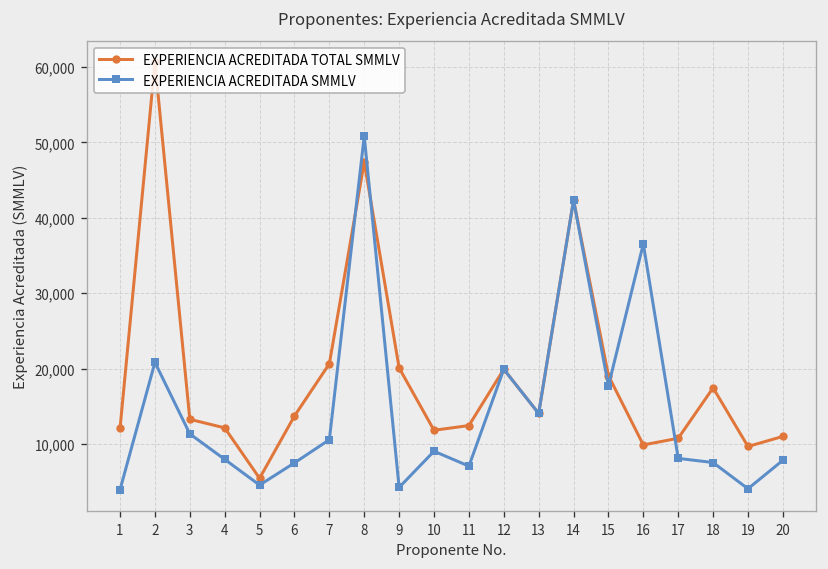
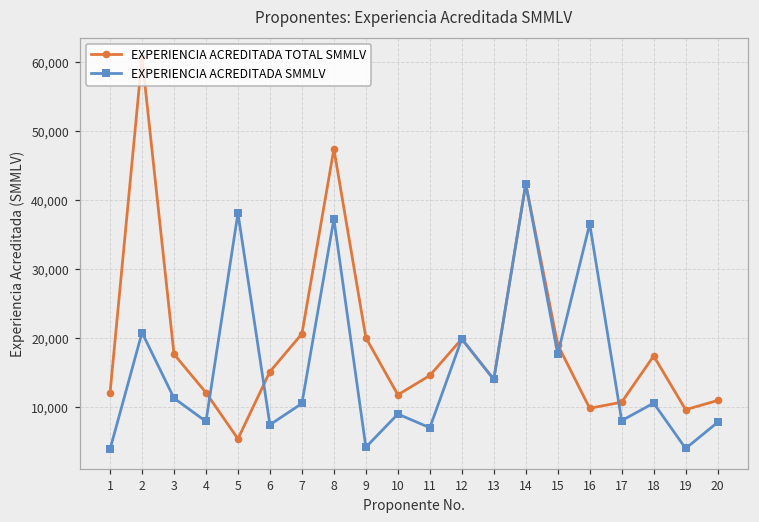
  {
    "EXPERIENCIA ACREDITADA TOTAL SMMLV": {
      "1": "12,000",
-     "3": "13,000",
+     "3": "18,000",
      "4": "12,000",
      "5": "5,000",
-     "6": "14,000",
+     "6": "15,000",
      "7": "21,000",
      "8": "47,000",
      "9": "20,000",
      "10": "12,000",
-     "11": "12,000",
+     "11": "15,000",
      "15": "19,000",
      "16": "10,000",
      "17": "11,000",
      "18": "17,000",
      "19": "10,000",
      "20": "11,000"
    },
    "EXPERIENCIA ACREDITADA SMMLV": {
      "1": "4,000",
      "2": "21,000",
      "3": "11,000",
      "4": "8,000",
-     "5": "5,000",
+     "5": "38,000",
      "6": "7,000",
      "7": "11,000",
-     "8": "51,000",
+     "8": "37,000",
      "9": "4,000",
      "10": "9,000",
      "11": "7,000",
      "15": "18,000",
      "16": "37,000",
      "17": "8,000",
-     "18": "8,000",
+     "18": "11,000",
      "19": "4,000",
      "20": "8,000"
    }
  }
